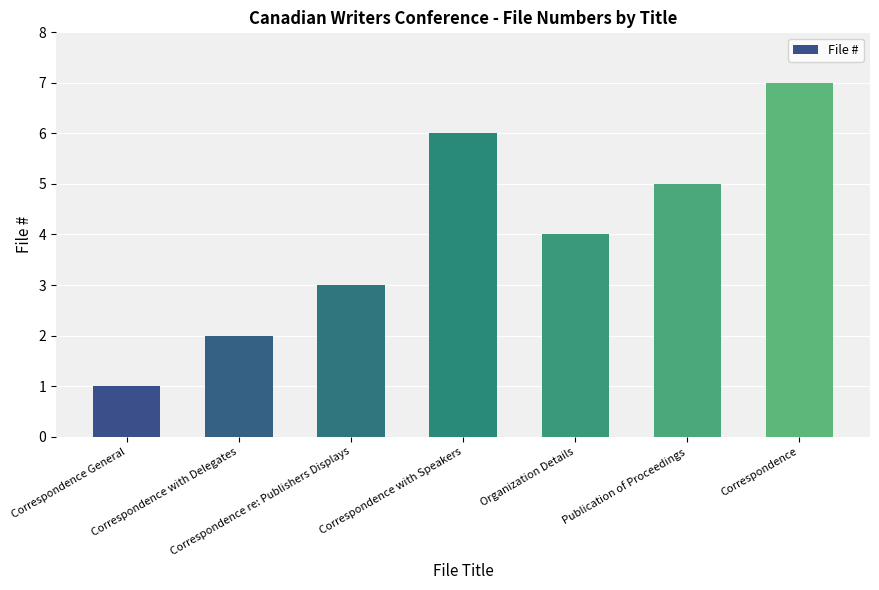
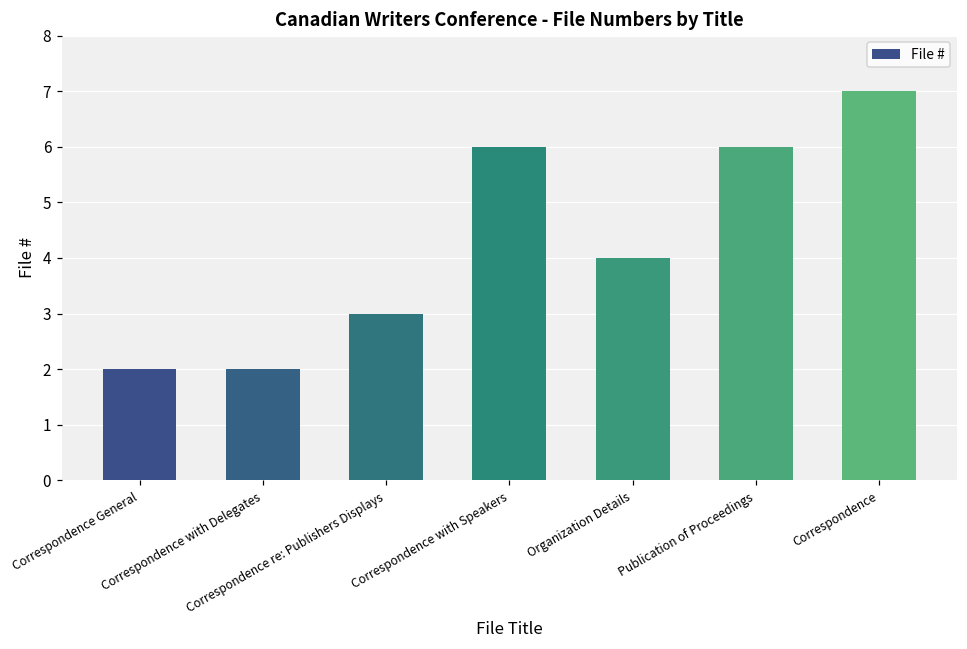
  {
-   "Correspondence General": 1,
+   "Correspondence General": 2,
    "Correspondence with Delegates": 2,
    "Correspondence re: Publishers Displays": 3,
    "Correspondence with Speakers": 6,
    "Organization Details": 4,
-   "Publication of Proceedings": 5,
+   "Publication of Proceedings": 6,
    "Correspondence": 7
  }
